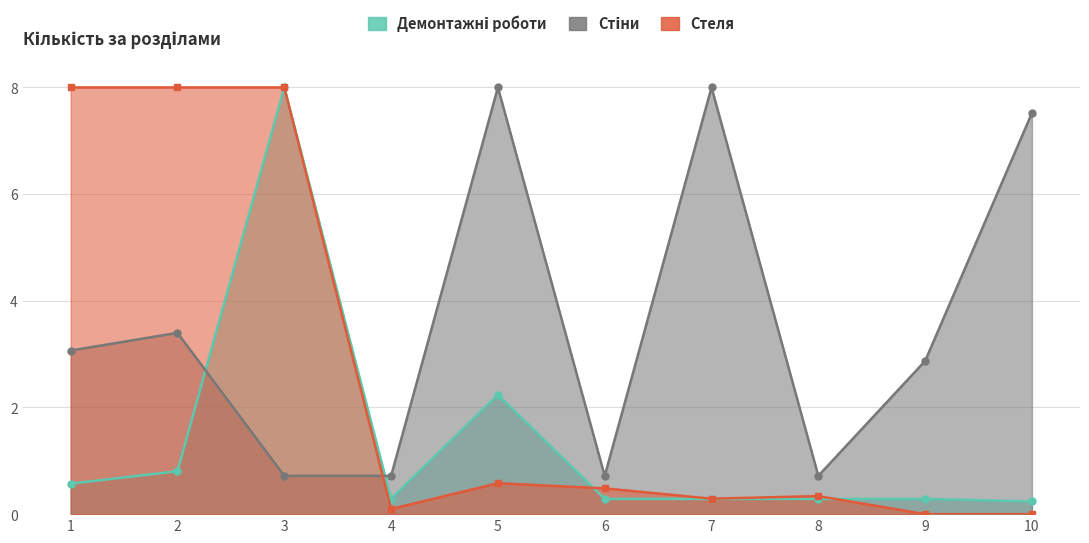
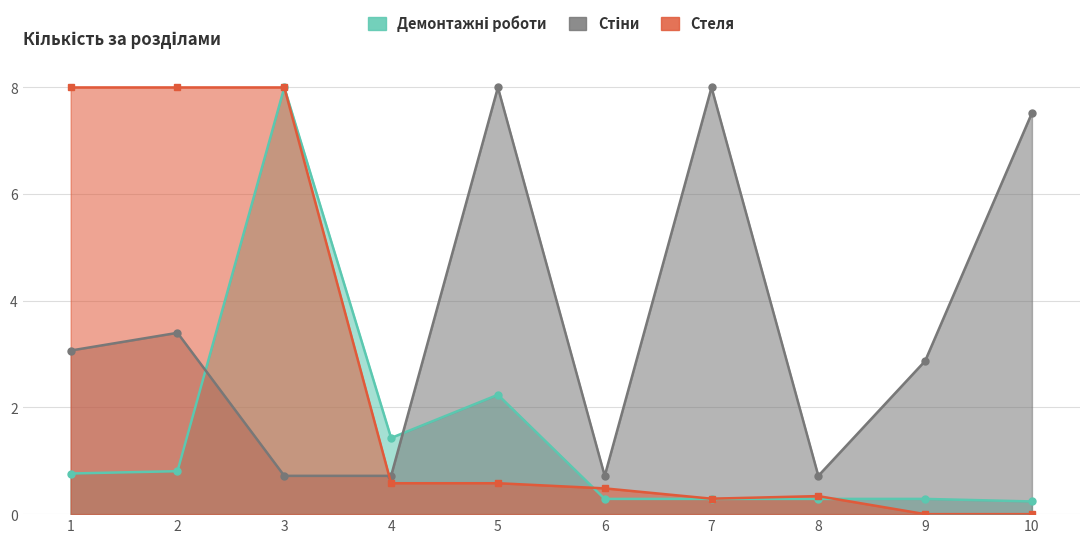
  {
    "Демонтажні роботи": {
-     "1": 0.6,
+     "1": 0.8,
      "2": 0.8,
-     "4": 0.3,
+     "4": 1.4,
      "5": 2.2,
      "6": 0.3,
      "8": 0.3,
      "9": 0.3,
      "10": 0.2
    },
    "Стіни": {
      "1": 3.1,
      "2": 3.4,
      "3": 0.7,
      "4": 0.7,
      "5": 8.0,
      "6": 0.7,
      "7": 8.0,
      "8": 0.7,
      "9": 2.9,
      "10": 7.5
    },
    "Стеля": {
      "1": 8.0,
      "2": 8.0,
-     "4": 0.1,
+     "4": 0.6,
      "5": 0.6,
      "6": 0.5,
      "8": 0.3,
      "9": 0.0,
      "10": 0.0
    }
  }
